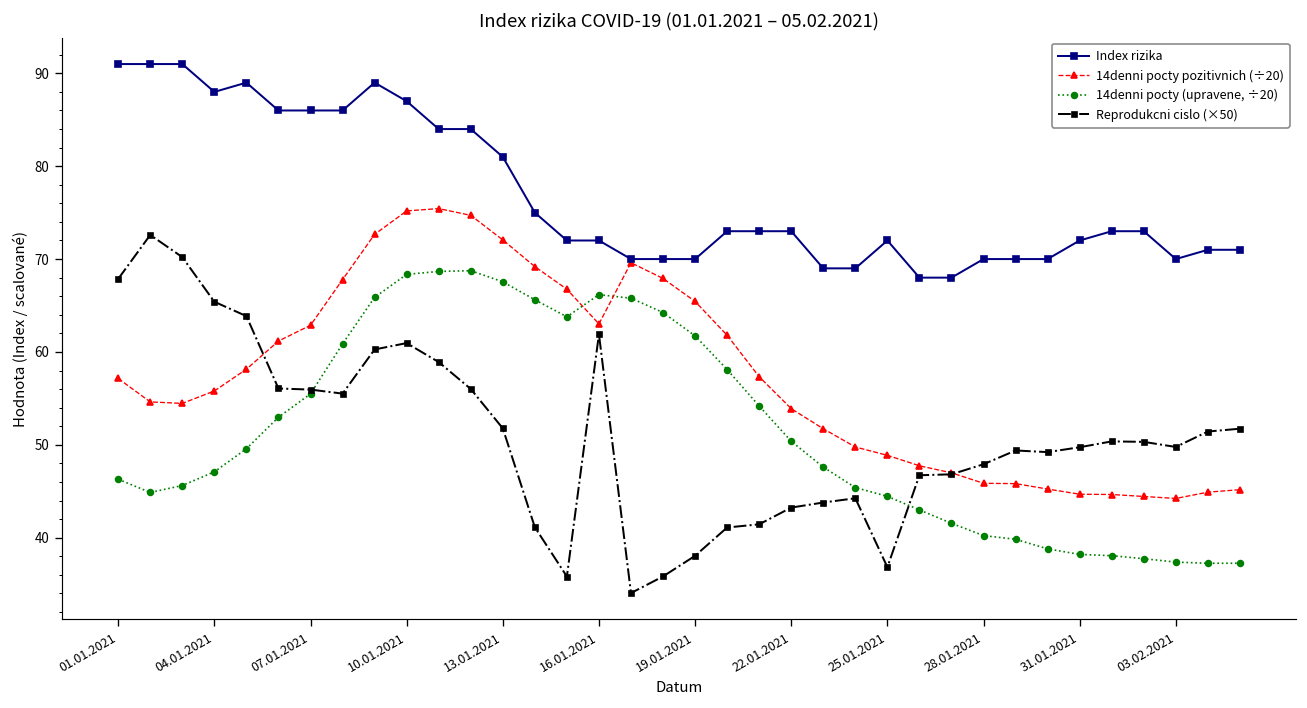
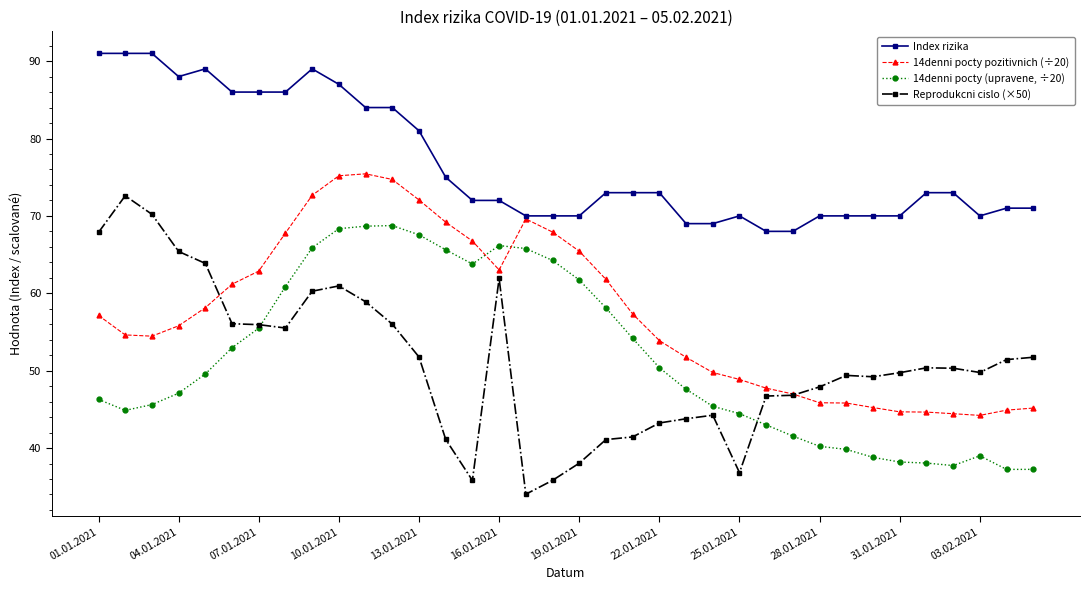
  {
    "Index rizika": {
      "01.01.2021": 91,
      "04.01.2021": 88,
      "07.01.2021": 86,
      "10.01.2021": 87,
      "13.01.2021": 81,
      "16.01.2021": 72,
      "19.01.2021": 70,
      "22.01.2021": 73,
-     "25.01.2021": 72,
+     "25.01.2021": 70,
      "28.01.2021": 70,
-     "31.01.2021": 72,
+     "31.01.2021": 70,
      "03.02.2021": 70
    },
    "14denni pocty pozitivnich (÷20)": {
      "01.01.2021": 57,
      "04.01.2021": 56,
      "07.01.2021": 63,
      "10.01.2021": 75,
      "13.01.2021": 72,
      "16.01.2021": 63,
      "19.01.2021": 65,
      "22.01.2021": 54,
      "25.01.2021": 49,
      "28.01.2021": 46,
      "31.01.2021": 45,
      "03.02.2021": 44
    },
    "14denni pocty (upravene, ÷20)": {
      "01.01.2021": 46,
      "04.01.2021": 47,
      "07.01.2021": 55,
      "10.01.2021": 68,
      "13.01.2021": 68,
      "16.01.2021": 66,
      "19.01.2021": 62,
      "22.01.2021": 50,
      "25.01.2021": 44,
      "28.01.2021": 40,
      "31.01.2021": 38,
-     "03.02.2021": 37
+     "03.02.2021": 39
    },
    "Reprodukcni cislo (×50)": {
      "01.01.2021": 68,
      "04.01.2021": 65,
      "07.01.2021": 56,
      "10.01.2021": 61,
      "13.01.2021": 52,
      "16.01.2021": 62,
      "19.01.2021": 38,
      "22.01.2021": 43,
      "25.01.2021": 37,
      "28.01.2021": 48,
      "31.01.2021": 50,
      "03.02.2021": 50
    }
  }
